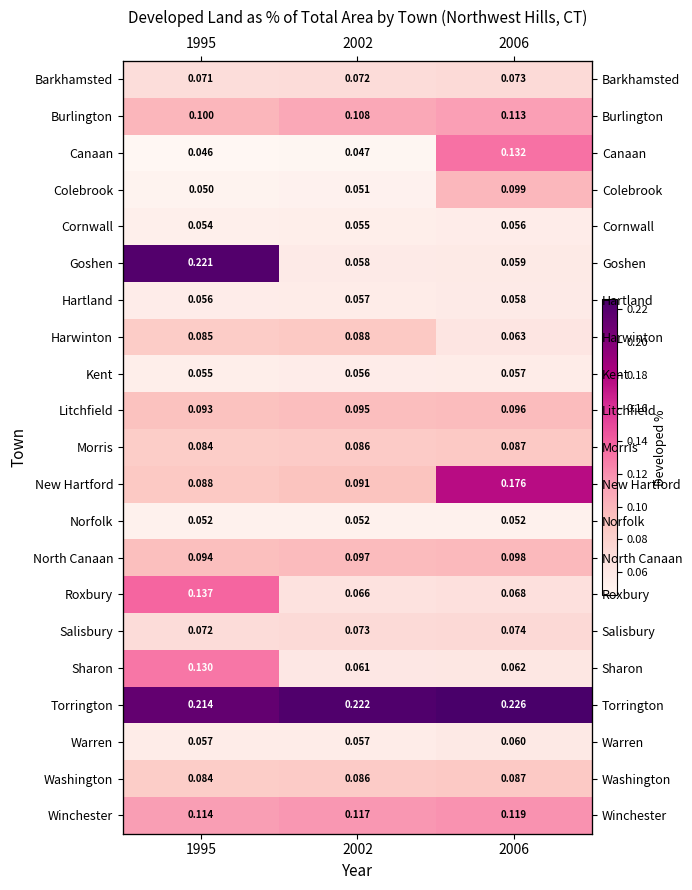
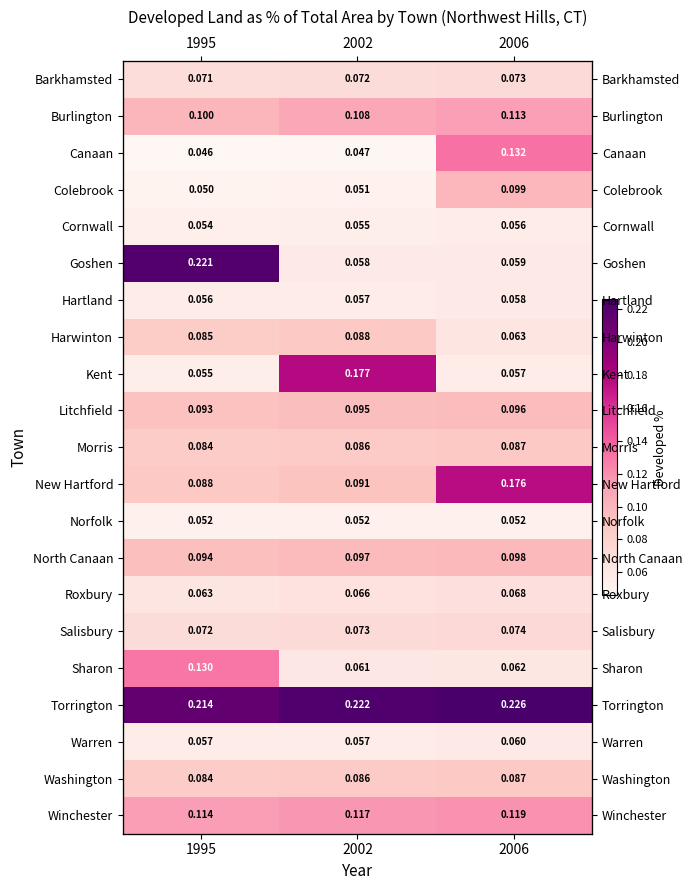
  {
    "Barkhamsted": {
      "1995": 0.071,
      "2002": 0.072,
      "2006": 0.073
    },
    "Burlington": {
      "1995": 0.100,
      "2002": 0.108,
      "2006": 0.113
    },
    "Canaan": {
      "1995": 0.046,
      "2002": 0.047,
      "2006": 0.132
    },
    "Colebrook": {
      "1995": 0.050,
      "2002": 0.051,
      "2006": 0.099
    },
    "Cornwall": {
      "1995": 0.054,
      "2002": 0.055,
      "2006": 0.056
    },
    "Goshen": {
      "1995": 0.221,
      "2002": 0.058,
      "2006": 0.059
    },
    "Hartland": {
      "1995": 0.056,
      "2002": 0.057,
      "2006": 0.058
    },
    "Harwinton": {
      "1995": 0.085,
      "2002": 0.088,
      "2006": 0.063
    },
    "Kent": {
      "1995": 0.055,
-     "2002": 0.056,
+     "2002": 0.177,
      "2006": 0.057
    },
    "Litchfield": {
      "1995": 0.093,
      "2002": 0.095,
      "2006": 0.096
    },
    "Morris": {
      "1995": 0.084,
      "2002": 0.086,
      "2006": 0.087
    },
    "New Hartford": {
      "1995": 0.088,
      "2002": 0.091,
      "2006": 0.176
    },
    "Norfolk": {
      "1995": 0.052,
      "2002": 0.052,
      "2006": 0.052
    },
    "North Canaan": {
      "1995": 0.094,
      "2002": 0.097,
      "2006": 0.098
    },
    "Roxbury": {
-     "1995": 0.137,
+     "1995": 0.063,
      "2002": 0.066,
      "2006": 0.068
    },
    "Salisbury": {
      "1995": 0.072,
      "2002": 0.073,
      "2006": 0.074
    },
    "Sharon": {
      "1995": 0.130,
      "2002": 0.061,
      "2006": 0.062
    },
    "Torrington": {
      "1995": 0.214,
      "2002": 0.222,
      "2006": 0.226
    },
    "Warren": {
      "1995": 0.057,
      "2002": 0.057,
      "2006": 0.060
    },
    "Washington": {
      "1995": 0.084,
      "2002": 0.086,
      "2006": 0.087
    },
    "Winchester": {
      "1995": 0.114,
      "2002": 0.117,
      "2006": 0.119
    }
  }
